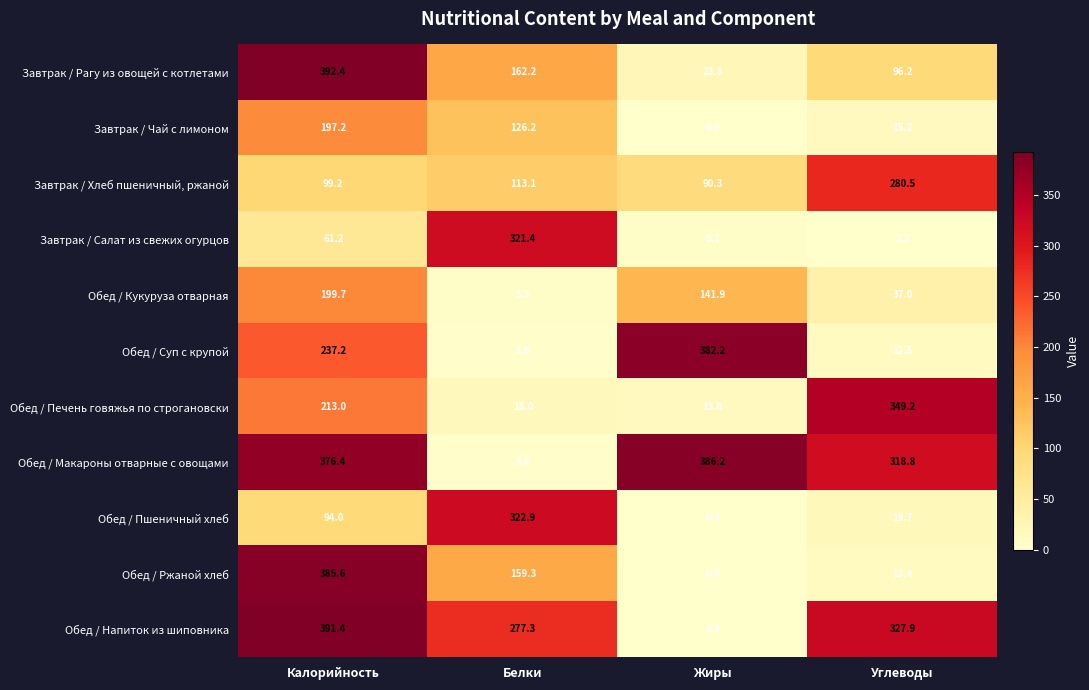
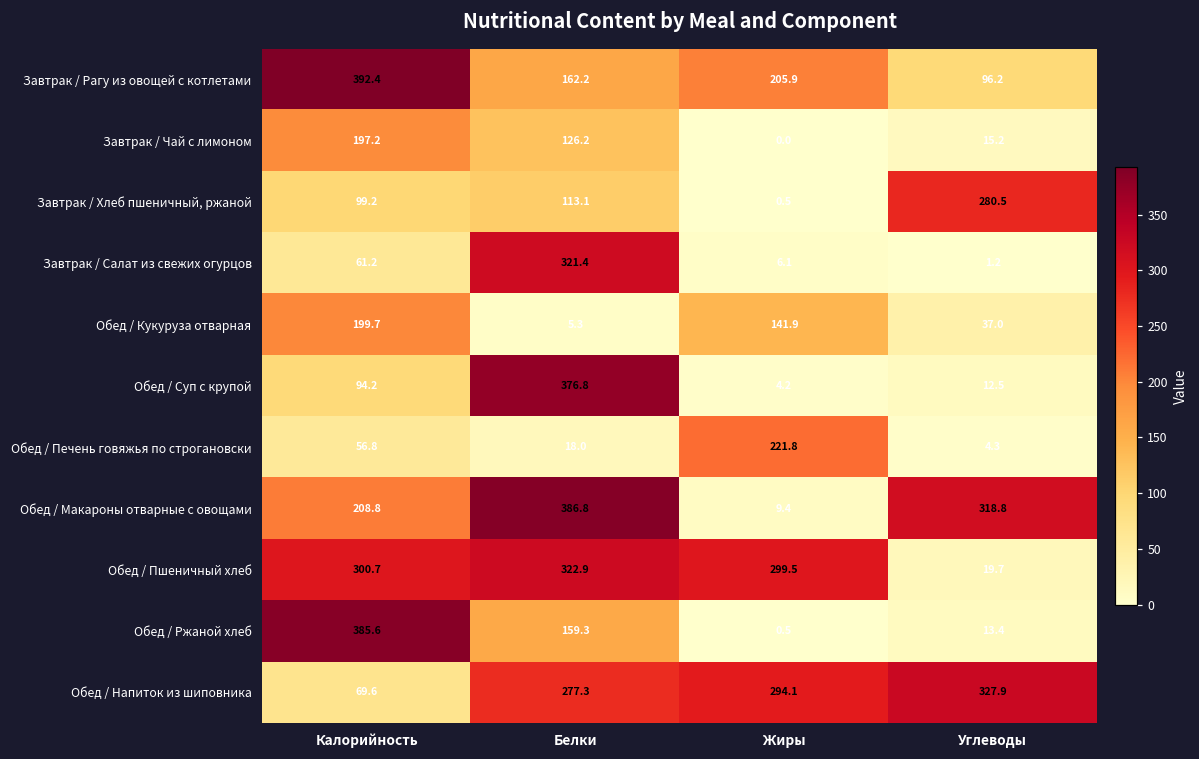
  {
    "Завтрак / Рагу из овощей с котлетами": {
      "Калорийность": 392.4,
      "Белки": 162.2,
-     "Жиры": 23.8,
+     "Жиры": 205.9,
      "Углеводы": 96.2
    },
    "Завтрак / Чай с лимоном": {
      "Калорийность": 197.2,
      "Белки": 126.2,
      "Жиры": 0.0,
      "Углеводы": 15.2
    },
    "Завтрак / Хлеб пшеничный, ржаной": {
      "Калорийность": 99.2,
      "Белки": 113.1,
-     "Жиры": 90.3,
+     "Жиры": 0.5,
      "Углеводы": 280.5
    },
    "Завтрак / Салат из свежих огурцов": {
      "Калорийность": 61.2,
      "Белки": 321.4,
      "Жиры": 6.1,
      "Углеводы": 1.2
    },
    "Обед / Кукуруза отварная": {
      "Калорийность": 199.7,
      "Белки": 5.3,
      "Жиры": 141.9,
      "Углеводы": 37.0
    },
    "Обед / Суп с крупой": {
-     "Калорийность": 237.2,
-     "Белки": 1.6,
-     "Жиры": 382.2,
+     "Калорийность": 94.2,
+     "Белки": 376.8,
+     "Жиры": 4.2,
      "Углеводы": 12.5
    },
    "Обед / Печень говяжья по строгановски": {
-     "Калорийность": 213.0,
+     "Калорийность": 56.8,
      "Белки": 18.0,
-     "Жиры": 13.8,
-     "Углеводы": 349.2
+     "Жиры": 221.8,
+     "Углеводы": 4.3
    },
    "Обед / Макароны отварные с овощами": {
-     "Калорийность": 376.4,
-     "Белки": 3.6,
-     "Жиры": 386.2,
+     "Калорийность": 208.8,
+     "Белки": 386.8,
+     "Жиры": 9.4,
      "Углеводы": 318.8
    },
    "Обед / Пшеничный хлеб": {
-     "Калорийность": 94.0,
+     "Калорийность": 300.7,
      "Белки": 322.9,
-     "Жиры": 0.3,
+     "Жиры": 299.5,
      "Углеводы": 19.7
    },
    "Обед / Ржаной хлеб": {
      "Калорийность": 385.6,
      "Белки": 159.3,
      "Жиры": 0.5,
      "Углеводы": 13.4
    },
    "Обед / Напиток из шиповника": {
-     "Калорийность": 391.4,
+     "Калорийность": 69.6,
      "Белки": 277.3,
-     "Жиры": 0.3,
+     "Жиры": 294.1,
      "Углеводы": 327.9
    }
  }
